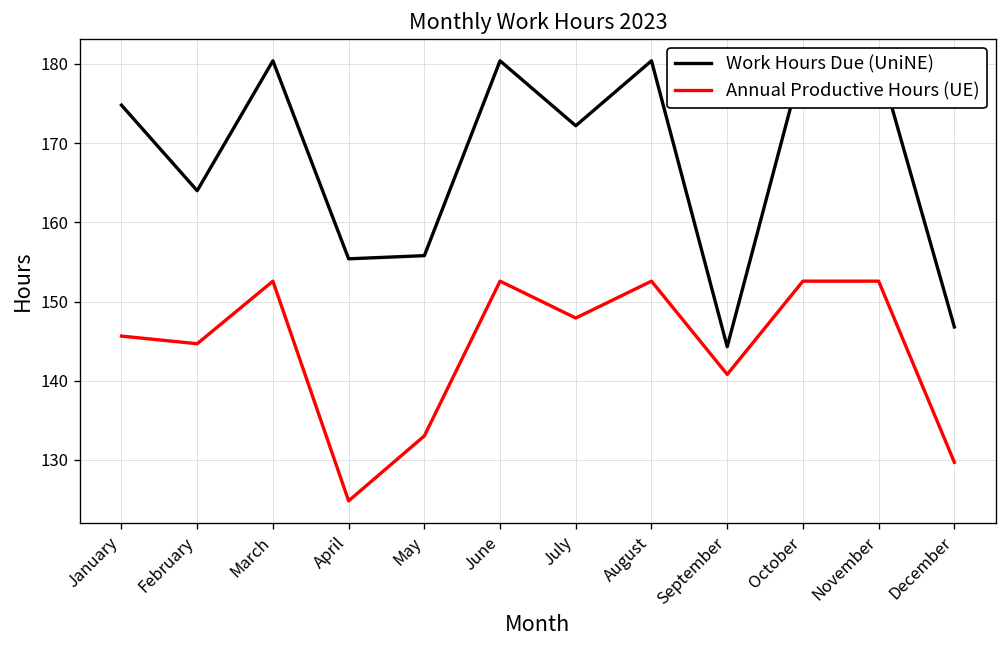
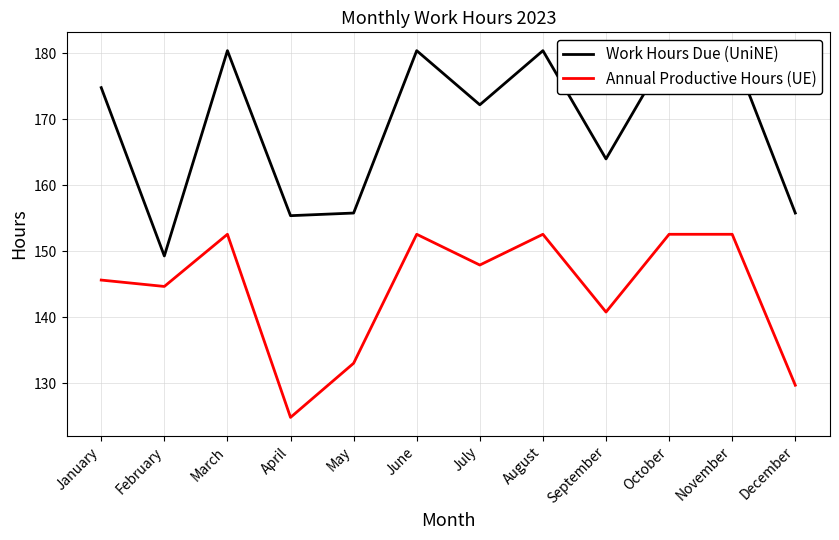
  {
    "Work Hours Due (UniNE)": {
      "January": 175,
-     "February": 164,
+     "February": 149,
      "March": 180,
      "April": 155,
      "May": 156,
      "June": 180,
      "July": 172,
      "August": 180,
-     "September": 144,
-     "December": 147
+     "September": 164,
+     "December": 156
    },
    "Annual Productive Hours (UE)": {
      "January": 146,
      "February": 145,
      "March": 153,
      "April": 125,
      "May": 133,
      "June": 153,
      "July": 148,
      "August": 153,
      "September": 141,
      "October": 153,
      "November": 153,
      "December": 130
    }
  }
